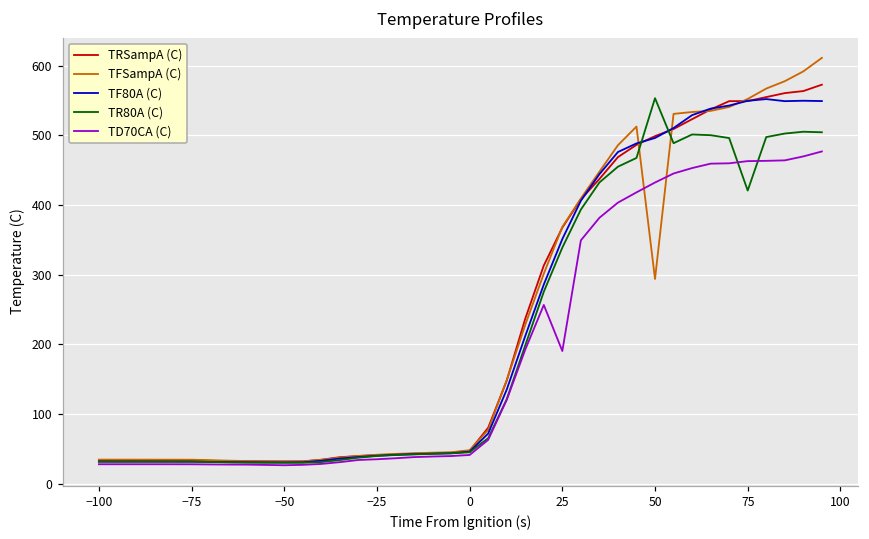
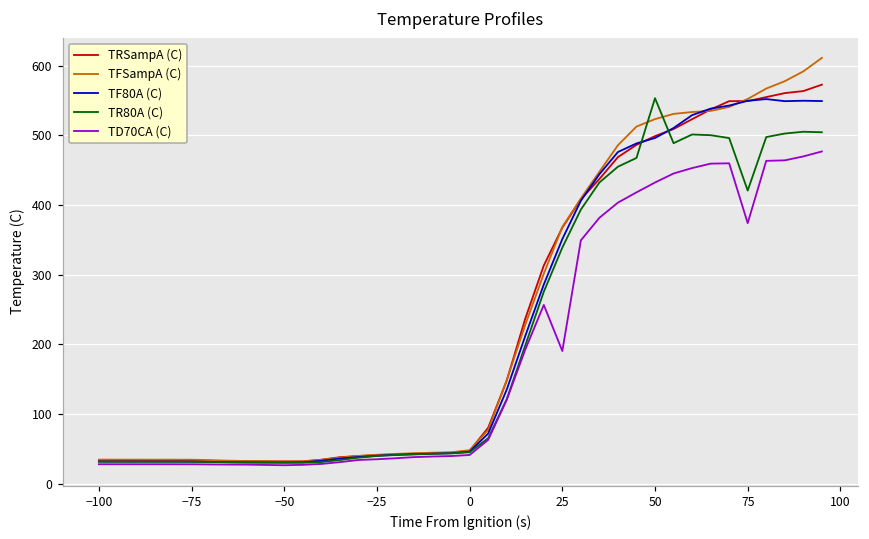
  {
    "TFSampA (C)": {
-     "50": 290
+     "50": 520
    },
    "TF80A (C)": {
      "25": 350
    },
    "TR80A (C)": {
      "25": 340,
      "50": 550,
      "75": 420
    },
    "TD70CA (C)": {
      "−25": 30,
      "25": 190,
      "50": 430,
-     "75": 460
+     "75": 370
    }
  }
